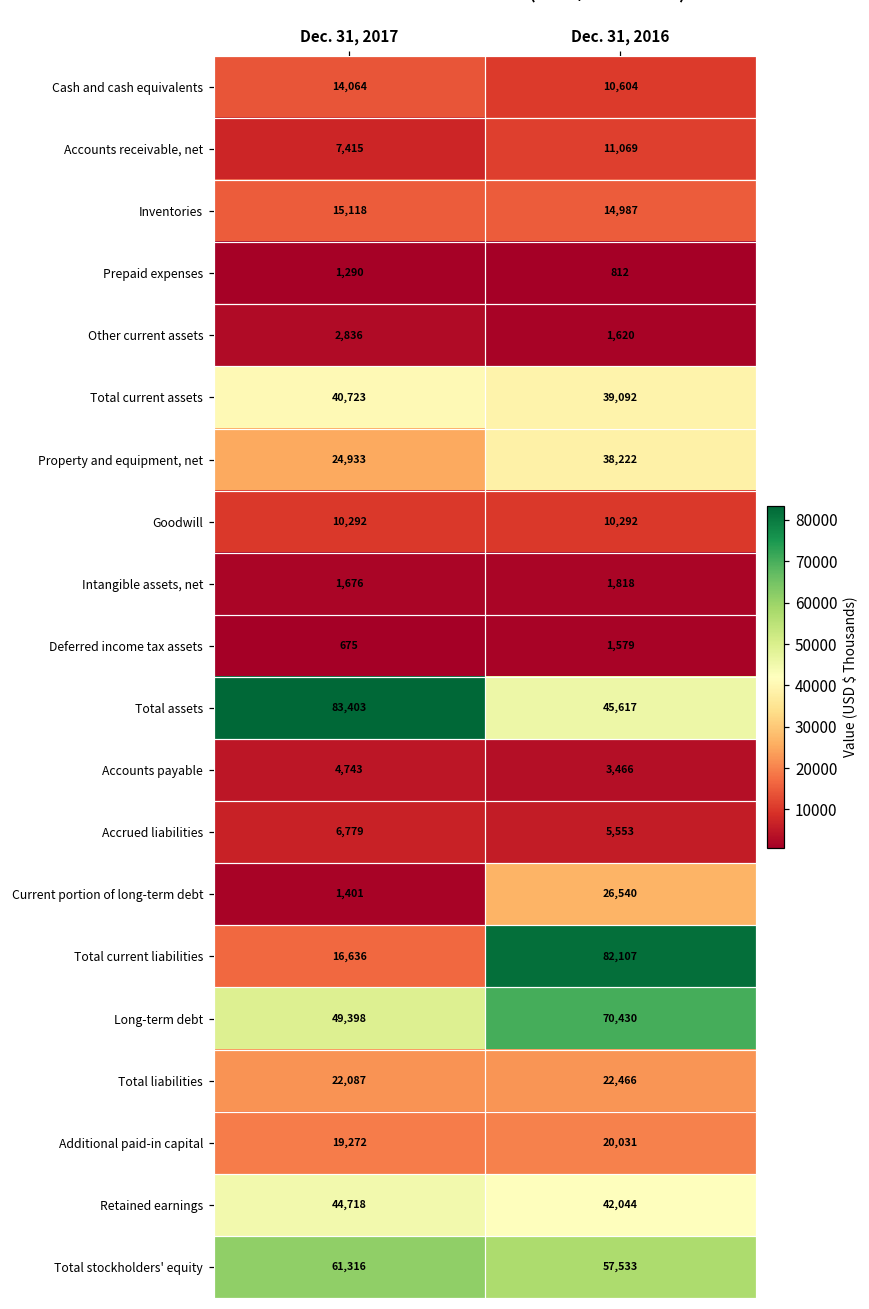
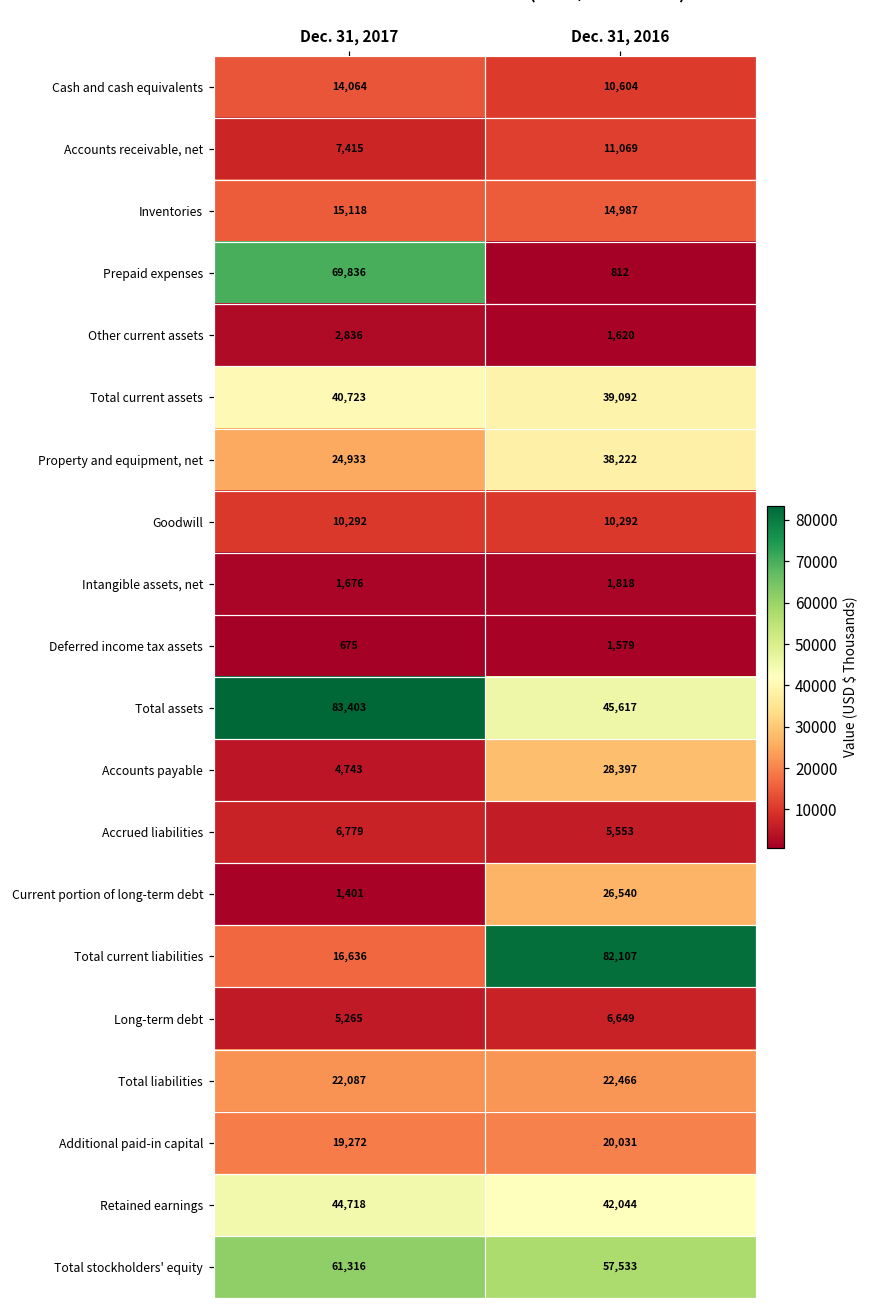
  {
    "Cash and cash equivalents": {
      "Dec. 31, 2017": "14,064",
      "Dec. 31, 2016": "10,604"
    },
    "Accounts receivable, net": {
      "Dec. 31, 2017": "7,415",
      "Dec. 31, 2016": "11,069"
    },
    "Inventories": {
      "Dec. 31, 2017": "15,118",
      "Dec. 31, 2016": "14,987"
    },
    "Prepaid expenses": {
-     "Dec. 31, 2017": "1,290",
+     "Dec. 31, 2017": "69,836",
      "Dec. 31, 2016": "812"
    },
    "Other current assets": {
      "Dec. 31, 2017": "2,836",
      "Dec. 31, 2016": "1,620"
    },
    "Total current assets": {
      "Dec. 31, 2017": "40,723",
      "Dec. 31, 2016": "39,092"
    },
    "Property and equipment, net": {
      "Dec. 31, 2017": "24,933",
      "Dec. 31, 2016": "38,222"
    },
    "Goodwill": {
      "Dec. 31, 2017": "10,292",
      "Dec. 31, 2016": "10,292"
    },
    "Intangible assets, net": {
      "Dec. 31, 2017": "1,676",
      "Dec. 31, 2016": "1,818"
    },
    "Deferred income tax assets": {
      "Dec. 31, 2017": "675",
      "Dec. 31, 2016": "1,579"
    },
    "Total assets": {
      "Dec. 31, 2017": "83,403",
      "Dec. 31, 2016": "45,617"
    },
    "Accounts payable": {
      "Dec. 31, 2017": "4,743",
-     "Dec. 31, 2016": "3,466"
+     "Dec. 31, 2016": "28,397"
    },
    "Accrued liabilities": {
      "Dec. 31, 2017": "6,779",
      "Dec. 31, 2016": "5,553"
    },
    "Current portion of long-term debt": {
      "Dec. 31, 2017": "1,401",
      "Dec. 31, 2016": "26,540"
    },
    "Total current liabilities": {
      "Dec. 31, 2017": "16,636",
      "Dec. 31, 2016": "82,107"
    },
    "Long-term debt": {
-     "Dec. 31, 2017": "49,398",
-     "Dec. 31, 2016": "70,430"
+     "Dec. 31, 2017": "5,265",
+     "Dec. 31, 2016": "6,649"
    },
    "Total liabilities": {
      "Dec. 31, 2017": "22,087",
      "Dec. 31, 2016": "22,466"
    },
    "Additional paid-in capital": {
      "Dec. 31, 2017": "19,272",
      "Dec. 31, 2016": "20,031"
    },
    "Retained earnings": {
      "Dec. 31, 2017": "44,718",
      "Dec. 31, 2016": "42,044"
    },
    "Total stockholders' equity": {
      "Dec. 31, 2017": "61,316",
      "Dec. 31, 2016": "57,533"
    }
  }
